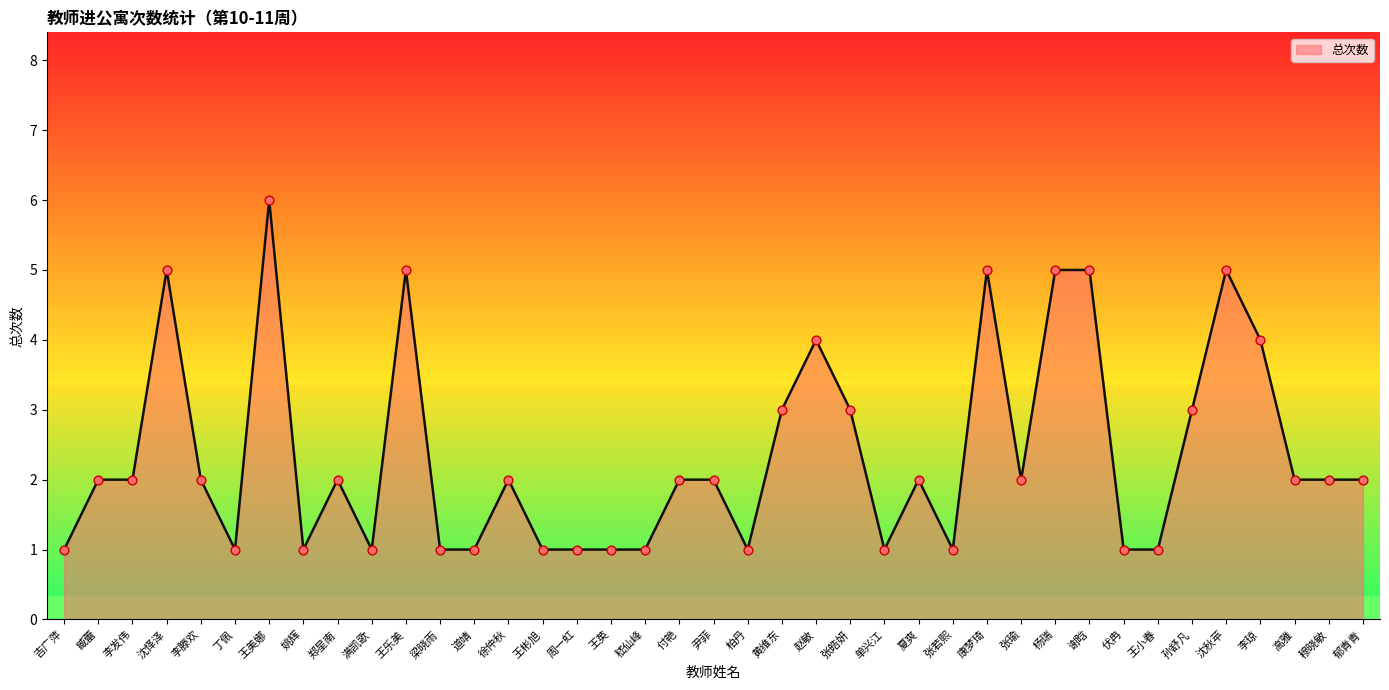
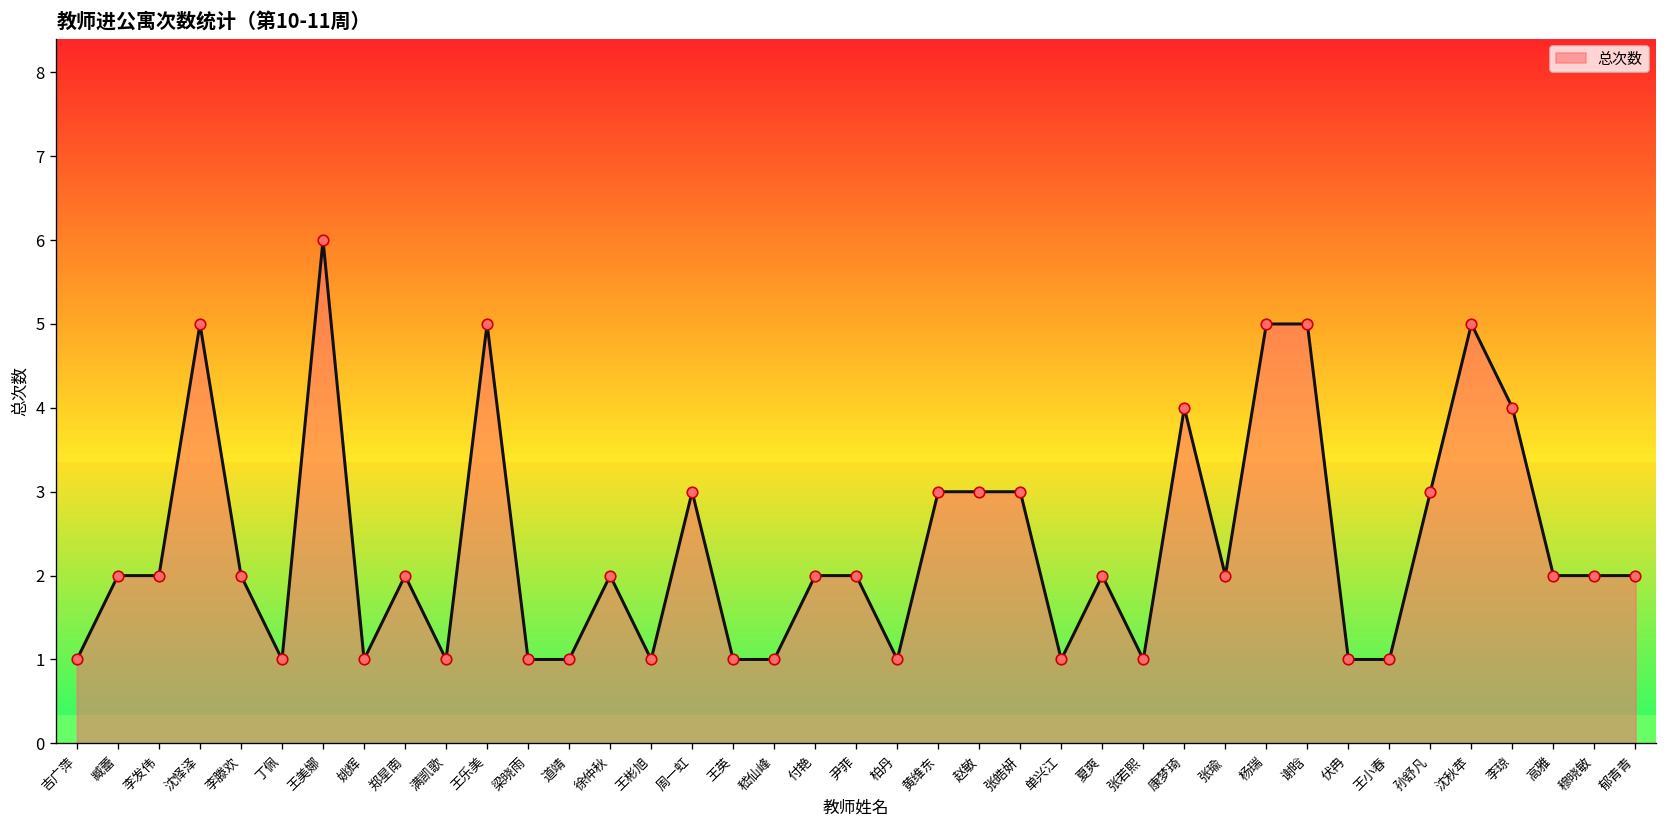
  {
    "吉广萍": 1,
    "臧蕾": 2,
    "李发伟": 2,
    "沈怿泽": 5,
    "李滕欢": 2,
    "丁佩": 1,
    "王美娜": 6,
    "姚辉": 1,
    "郑星南": 2,
    "满凯歌": 1,
    "王乐美": 5,
    "梁晓雨": 1,
    "道靖": 1,
    "徐仲秋": 2,
    "王彬旭": 1,
-   "周一虹": 1,
+   "周一虹": 3,
    "王英": 1,
    "嵇仙峰": 1,
    "付艳": 2,
    "尹菲": 2,
    "柏丹": 1,
    "黄维东": 3,
-   "赵敏": 4,
+   "赵敏": 3,
    "张皓妍": 3,
    "单兴江": 1,
    "夏爽": 2,
    "张若熙": 1,
-   "康梦琦": 5,
+   "康梦琦": 4,
    "张瑜": 2,
    "杨瑞": 5,
    "谢晗": 5,
    "伏冉": 1,
    "王小春": 1,
    "孙舒凡": 3,
    "沈秋苹": 5,
    "李琼": 4,
    "高雅": 2,
    "穆晓敏": 2,
    "郁青青": 2
  }
